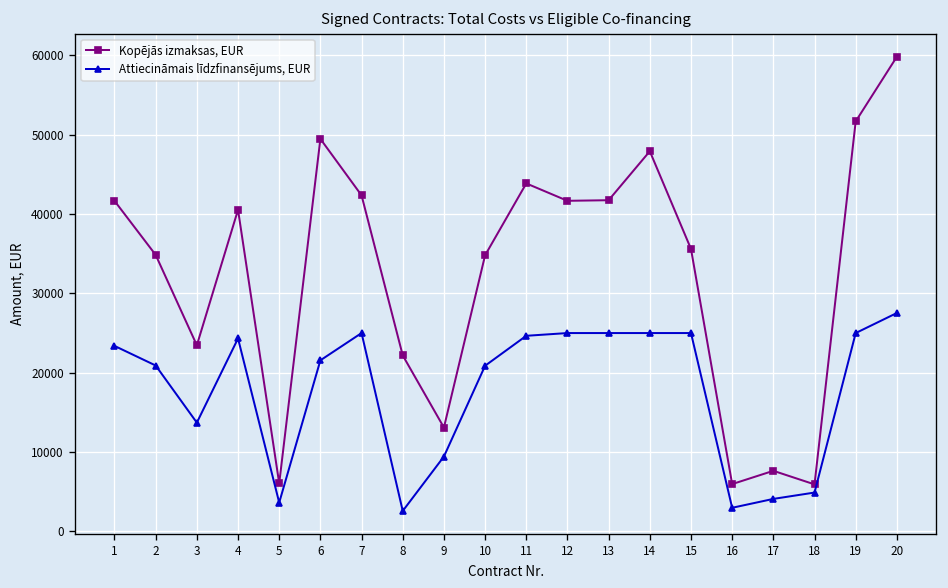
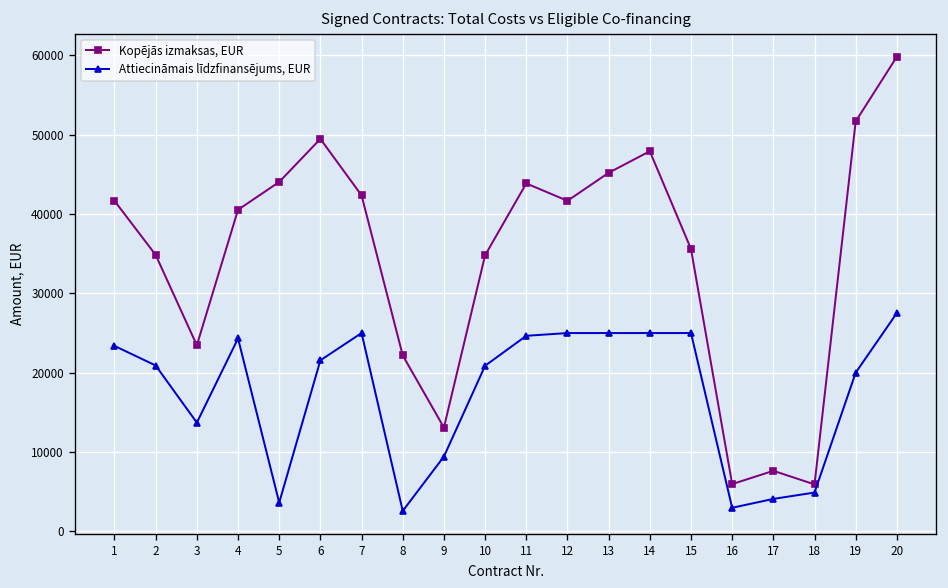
  {
    "Kopējās izmaksas, EUR": {
      "1": 42000,
      "2": 35000,
      "3": 23000,
      "4": 41000,
-     "5": 6000,
+     "5": 44000,
      "6": 49000,
      "7": 42000,
      "8": 22000,
      "9": 13000,
      "10": 35000,
      "11": 44000,
      "12": 42000,
-     "13": 42000,
+     "13": 45000,
      "14": 48000,
      "15": 36000,
      "16": 6000,
      "17": 8000,
      "18": 6000,
      "19": 52000,
      "20": 60000
    },
    "Attiecināmais līdzfinansējums, EUR": {
      "1": 23000,
      "2": 21000,
      "3": 14000,
      "4": 24000,
      "5": 4000,
      "6": 22000,
      "7": 25000,
      "8": 3000,
      "9": 9000,
      "10": 21000,
      "11": 25000,
      "12": 25000,
      "13": 25000,
      "14": 25000,
      "15": 25000,
      "16": 3000,
      "17": 4000,
      "18": 5000,
-     "19": 25000,
+     "19": 20000,
      "20": 28000
    }
  }
